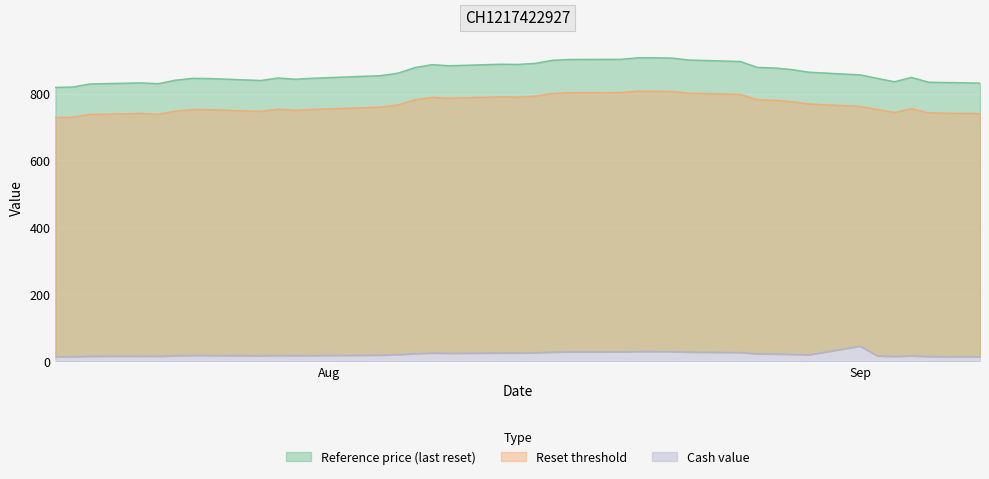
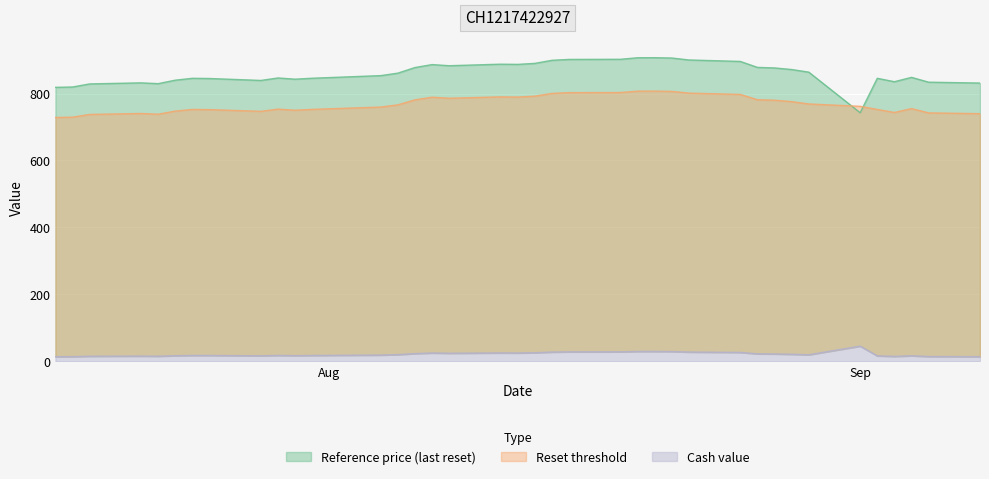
  {
    "Reference price (last reset)": {
-     "Sep": 860
+     "Sep": 740
    },
    "Reset threshold": {
      "Sep": 760
    },
    "Cash value": {
      "Sep": 50
    }
  }
